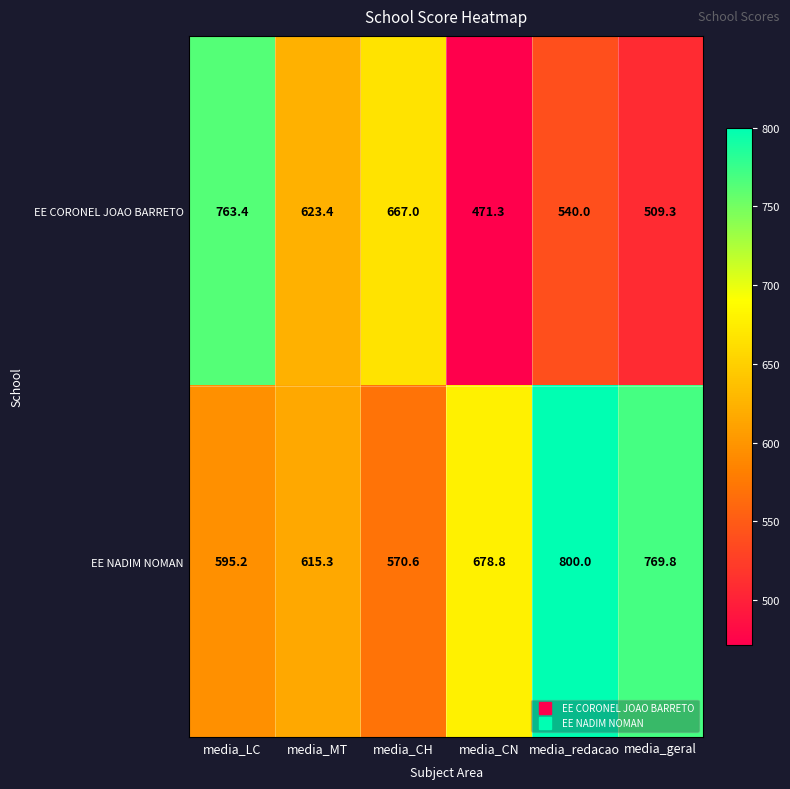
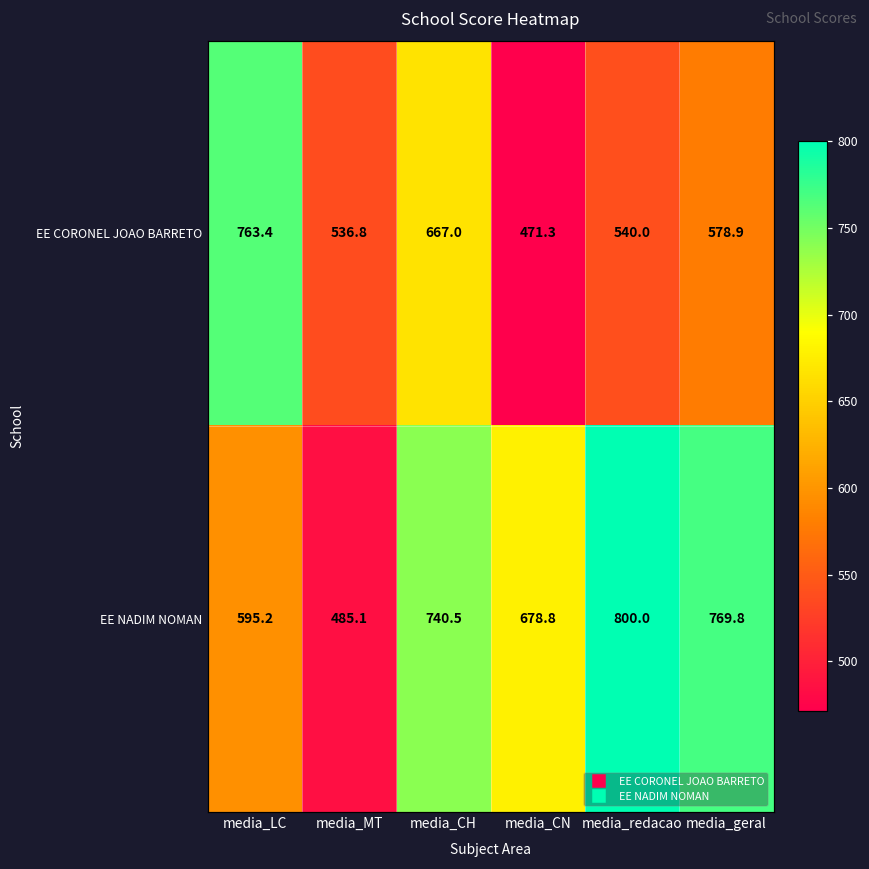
  {
    "EE CORONEL JOAO BARRETO": {
      "media_LC": 763.4,
-     "media_MT": 623.4,
+     "media_MT": 536.8,
      "media_CH": 667.0,
      "media_CN": 471.3,
      "media_redacao": 540.0,
-     "media_geral": 509.3
+     "media_geral": 578.9
    },
    "EE NADIM NOMAN": {
      "media_LC": 595.2,
-     "media_MT": 615.3,
-     "media_CH": 570.6,
+     "media_MT": 485.1,
+     "media_CH": 740.5,
      "media_CN": 678.8,
      "media_redacao": 800.0,
      "media_geral": 769.8
    }
  }
